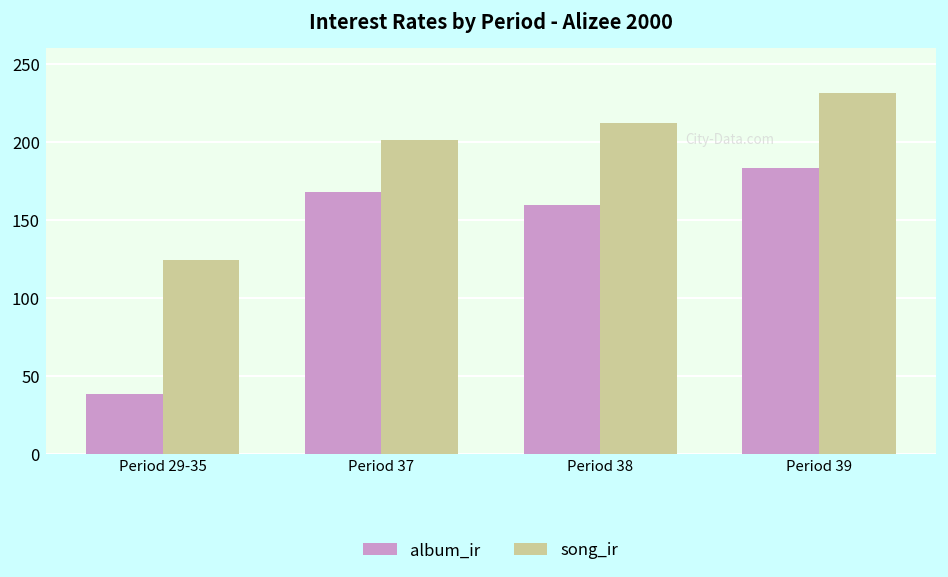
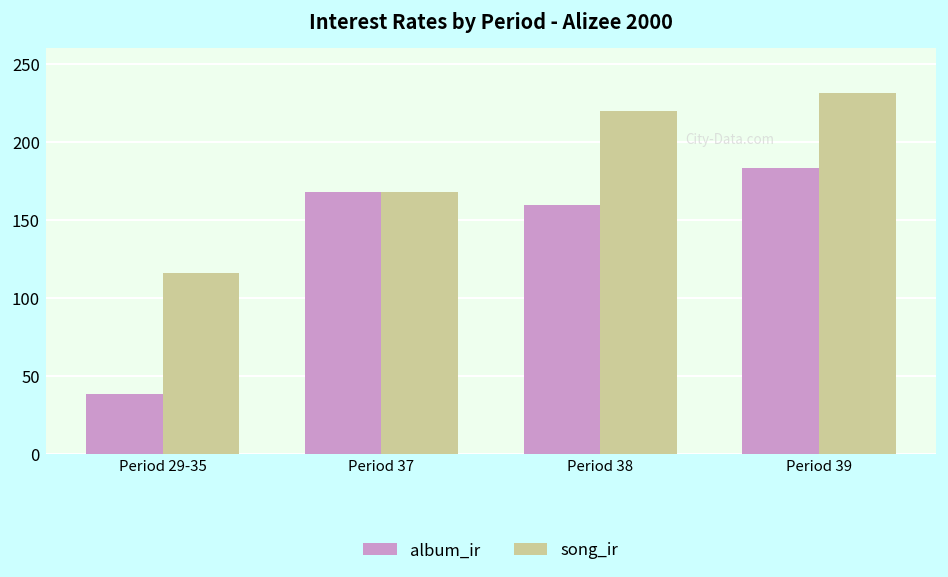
  {
    "album_ir": {
      "Period 29-35": 38,
      "Period 37": 168,
      "Period 38": 159,
      "Period 39": 183
    },
    "song_ir": {
-     "Period 29-35": 124,
-     "Period 37": 201,
-     "Period 38": 212,
+     "Period 29-35": 116,
+     "Period 37": 168,
+     "Period 38": 220,
      "Period 39": 231
    }
  }
